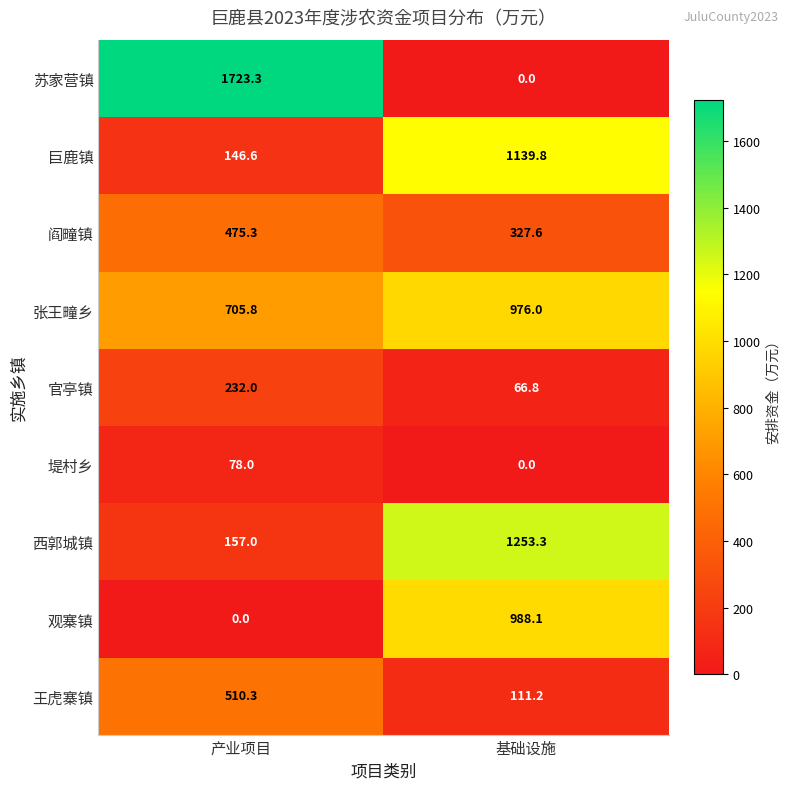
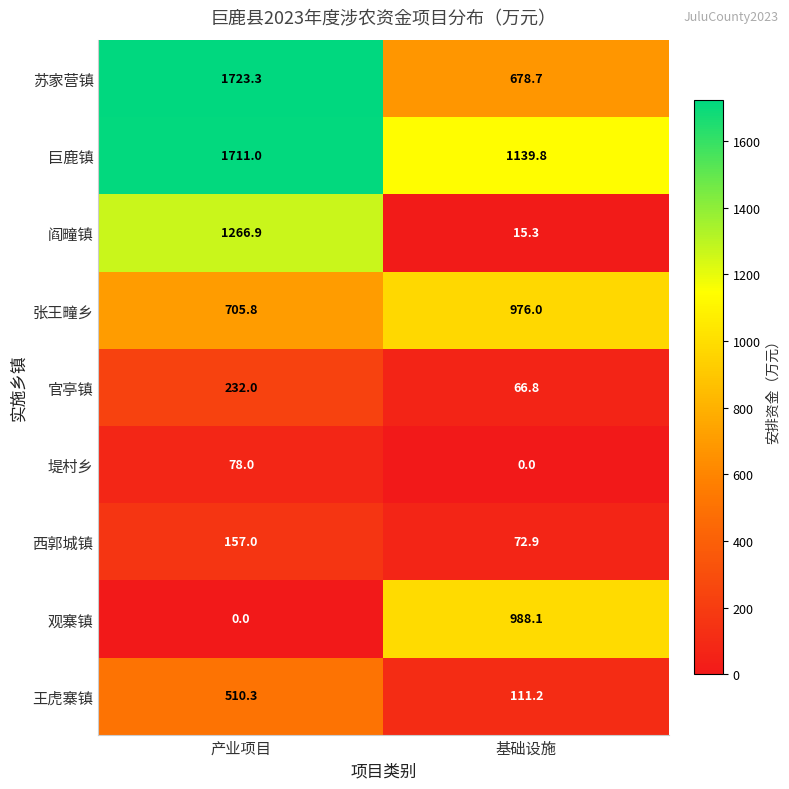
  {
    "苏家营镇": {
      "产业项目": 1723.3,
-     "基础设施": 0.0
+     "基础设施": 678.7
    },
    "巨鹿镇": {
-     "产业项目": 146.6,
+     "产业项目": 1711.0,
      "基础设施": 1139.8
    },
    "阎疃镇": {
-     "产业项目": 475.3,
-     "基础设施": 327.6
+     "产业项目": 1266.9,
+     "基础设施": 15.3
    },
    "张王疃乡": {
      "产业项目": 705.8,
      "基础设施": 976.0
    },
    "官亭镇": {
      "产业项目": 232.0,
      "基础设施": 66.8
    },
    "堤村乡": {
      "产业项目": 78.0,
      "基础设施": 0.0
    },
    "西郭城镇": {
      "产业项目": 157.0,
-     "基础设施": 1253.3
+     "基础设施": 72.9
    },
    "观寨镇": {
      "产业项目": 0.0,
      "基础设施": 988.1
    },
    "王虎寨镇": {
      "产业项目": 510.3,
      "基础设施": 111.2
    }
  }
